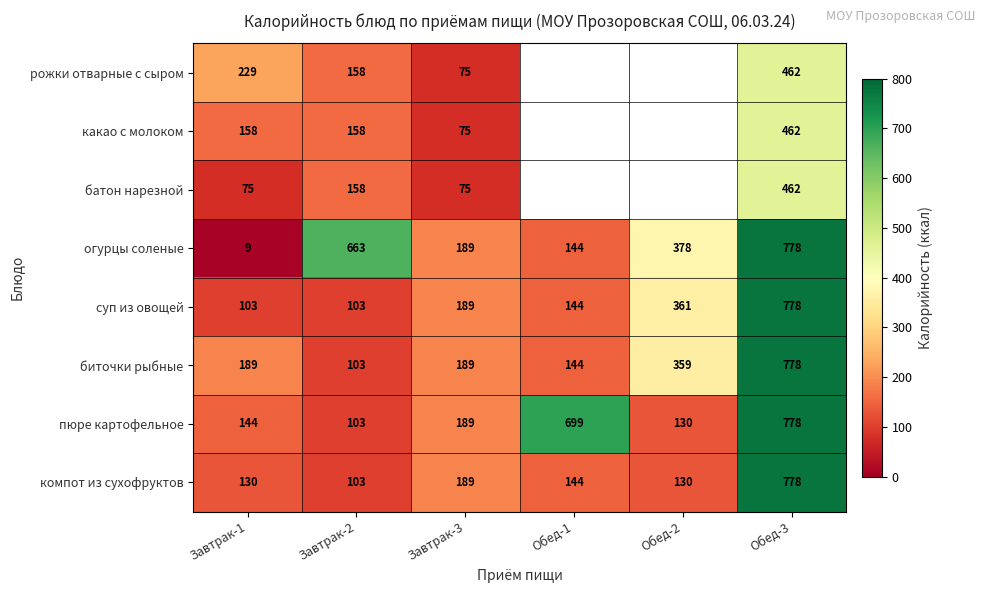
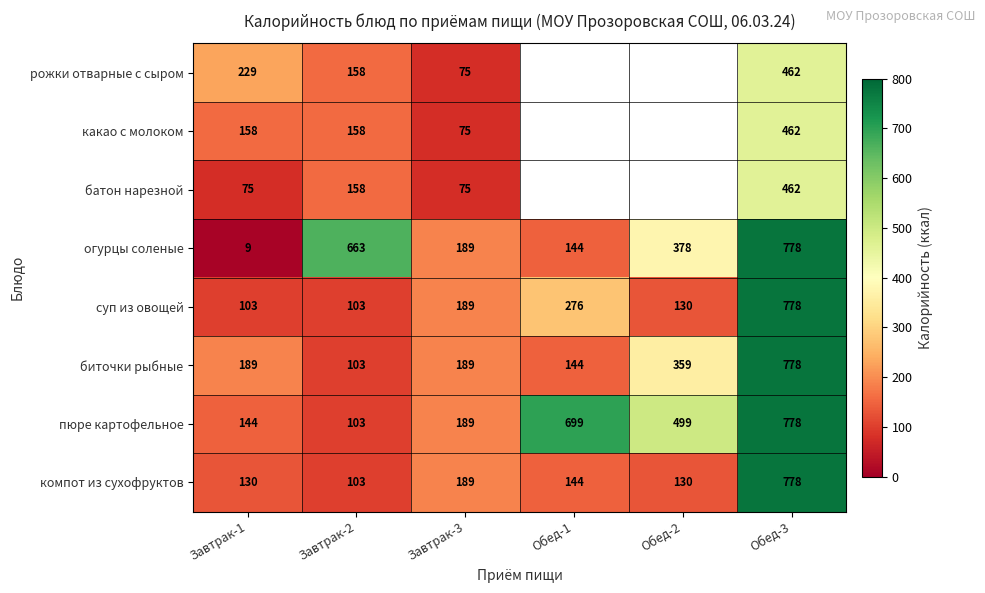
  {
    "рожки отварные с сыром": {
      "Завтрак-1": 229,
      "Завтрак-2": 158,
      "Завтрак-3": 75,
      "Обед-3": 462
    },
    "какао с молоком": {
      "Завтрак-1": 158,
      "Завтрак-2": 158,
      "Завтрак-3": 75,
      "Обед-3": 462
    },
    "батон нарезной": {
      "Завтрак-1": 75,
      "Завтрак-2": 158,
      "Завтрак-3": 75,
      "Обед-3": 462
    },
    "огурцы соленые": {
      "Завтрак-1": 9,
      "Завтрак-2": 663,
      "Завтрак-3": 189,
      "Обед-1": 144,
      "Обед-2": 378,
      "Обед-3": 778
    },
    "суп из овощей": {
      "Завтрак-1": 103,
      "Завтрак-2": 103,
      "Завтрак-3": 189,
-     "Обед-1": 144,
-     "Обед-2": 361,
+     "Обед-1": 276,
+     "Обед-2": 130,
      "Обед-3": 778
    },
    "биточки рыбные": {
      "Завтрак-1": 189,
      "Завтрак-2": 103,
      "Завтрак-3": 189,
      "Обед-1": 144,
      "Обед-2": 359,
      "Обед-3": 778
    },
    "пюре картофельное": {
      "Завтрак-1": 144,
      "Завтрак-2": 103,
      "Завтрак-3": 189,
      "Обед-1": 699,
-     "Обед-2": 130,
+     "Обед-2": 499,
      "Обед-3": 778
    },
    "компот из сухофруктов": {
      "Завтрак-1": 130,
      "Завтрак-2": 103,
      "Завтрак-3": 189,
      "Обед-1": 144,
      "Обед-2": 130,
      "Обед-3": 778
    }
  }
